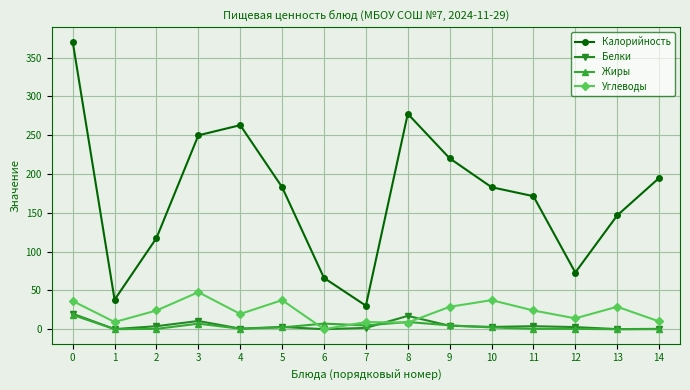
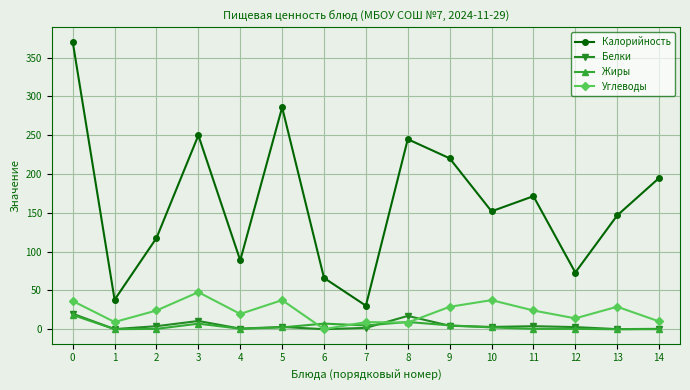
  {
    "Калорийность": {
      "0": 370,
      "1": 40,
      "2": 120,
      "3": 250,
-     "4": 260,
-     "5": 180,
+     "4": 90,
+     "5": 290,
      "6": 70,
      "7": 30,
-     "8": 280,
+     "8": 240,
      "9": 220,
-     "10": 180,
+     "10": 150,
      "11": 170,
      "12": 70,
      "13": 150,
      "14": 190
    }
  }
